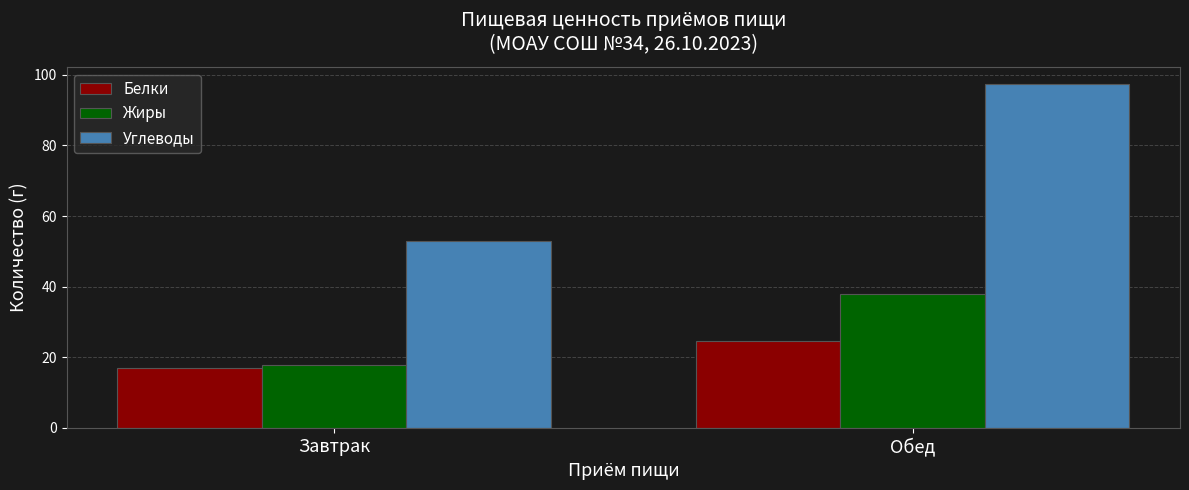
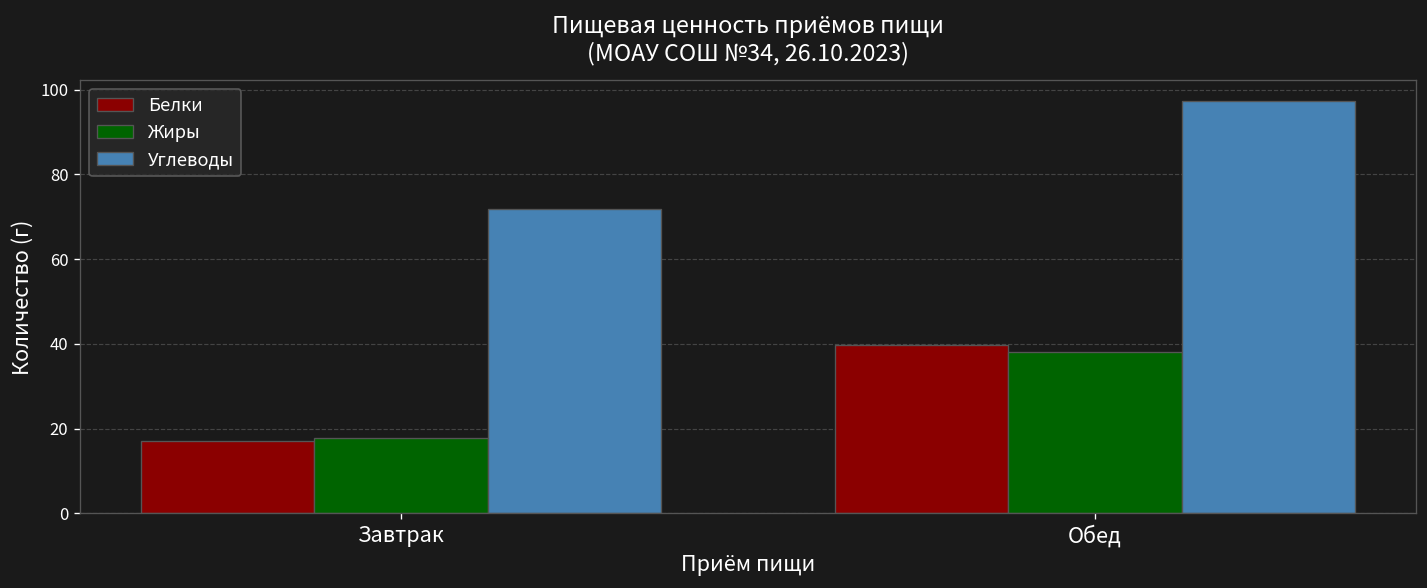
  {
    "Белки": {
      "Завтрак": 17,
-     "Обед": 25
+     "Обед": 40
    },
    "Жиры": {
      "Завтрак": 18,
      "Обед": 38
    },
    "Углеводы": {
-     "Завтрак": 53,
+     "Завтрак": 72,
      "Обед": 97
    }
  }
